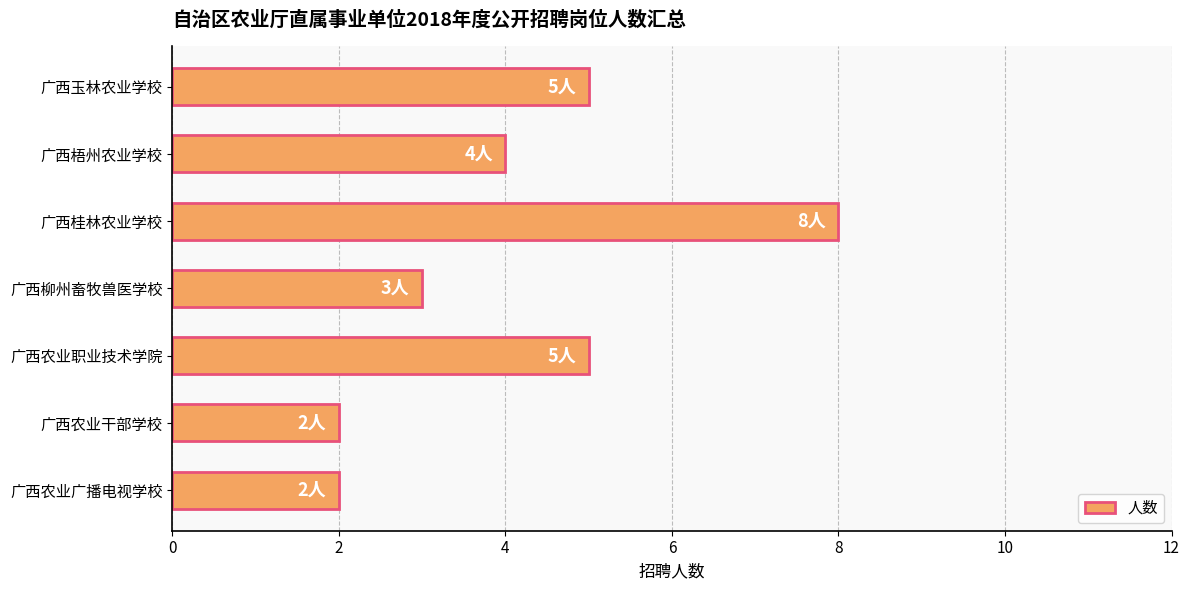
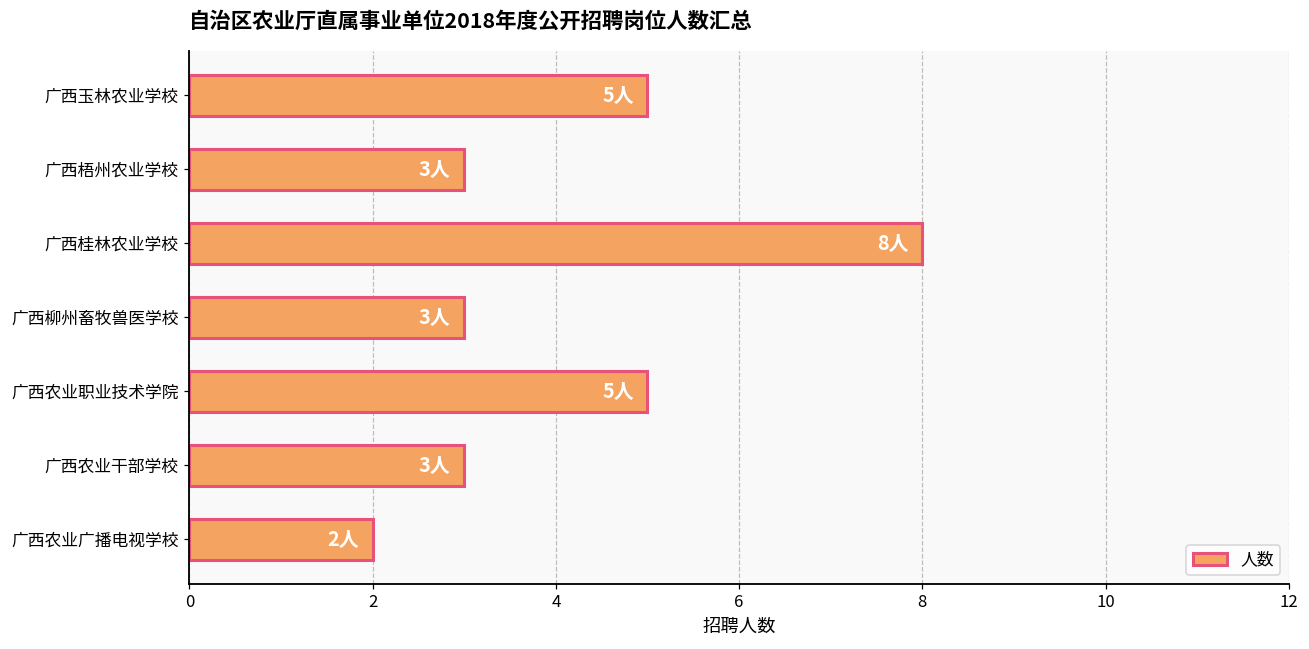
  {
    "广西玉林农业学校": "5人",
-   "广西梧州农业学校": "4人",
+   "广西梧州农业学校": "3人",
    "广西桂林农业学校": "8人",
    "广西柳州畜牧兽医学校": "3人",
    "广西农业职业技术学院": "5人",
-   "广西农业干部学校": "2人",
+   "广西农业干部学校": "3人",
    "广西农业广播电视学校": "2人"
  }
